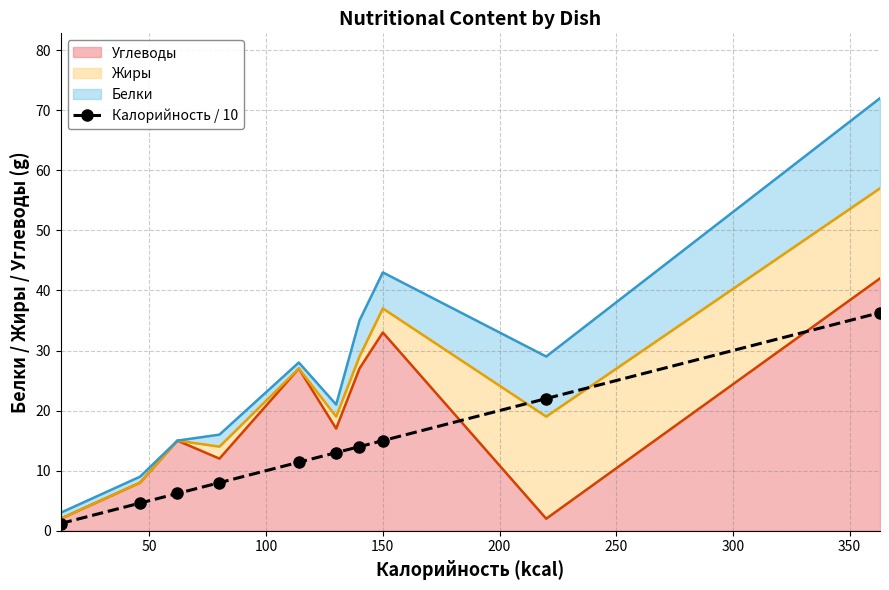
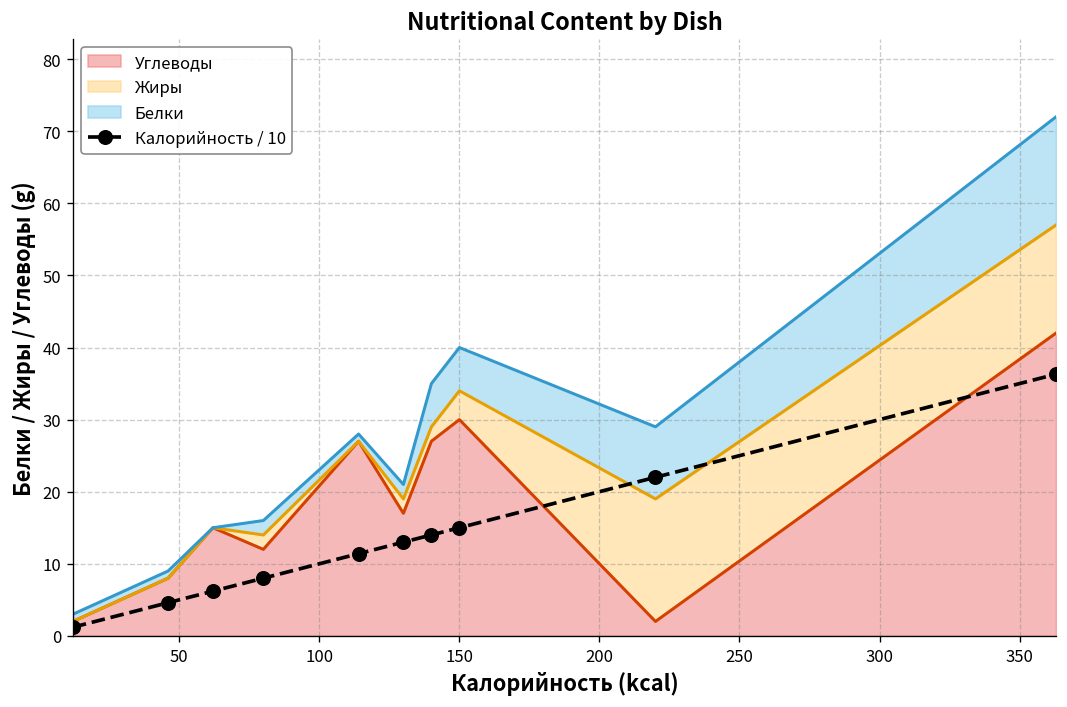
  {
    "Углеводы": {
-     "150": 33
+     "150": 30
    },
    "Жиры": {
      "150": 4
    },
    "Белки": {
      "150": 6
    },
    "Калорийность / 10": {
      "150": 15
    }
  }
